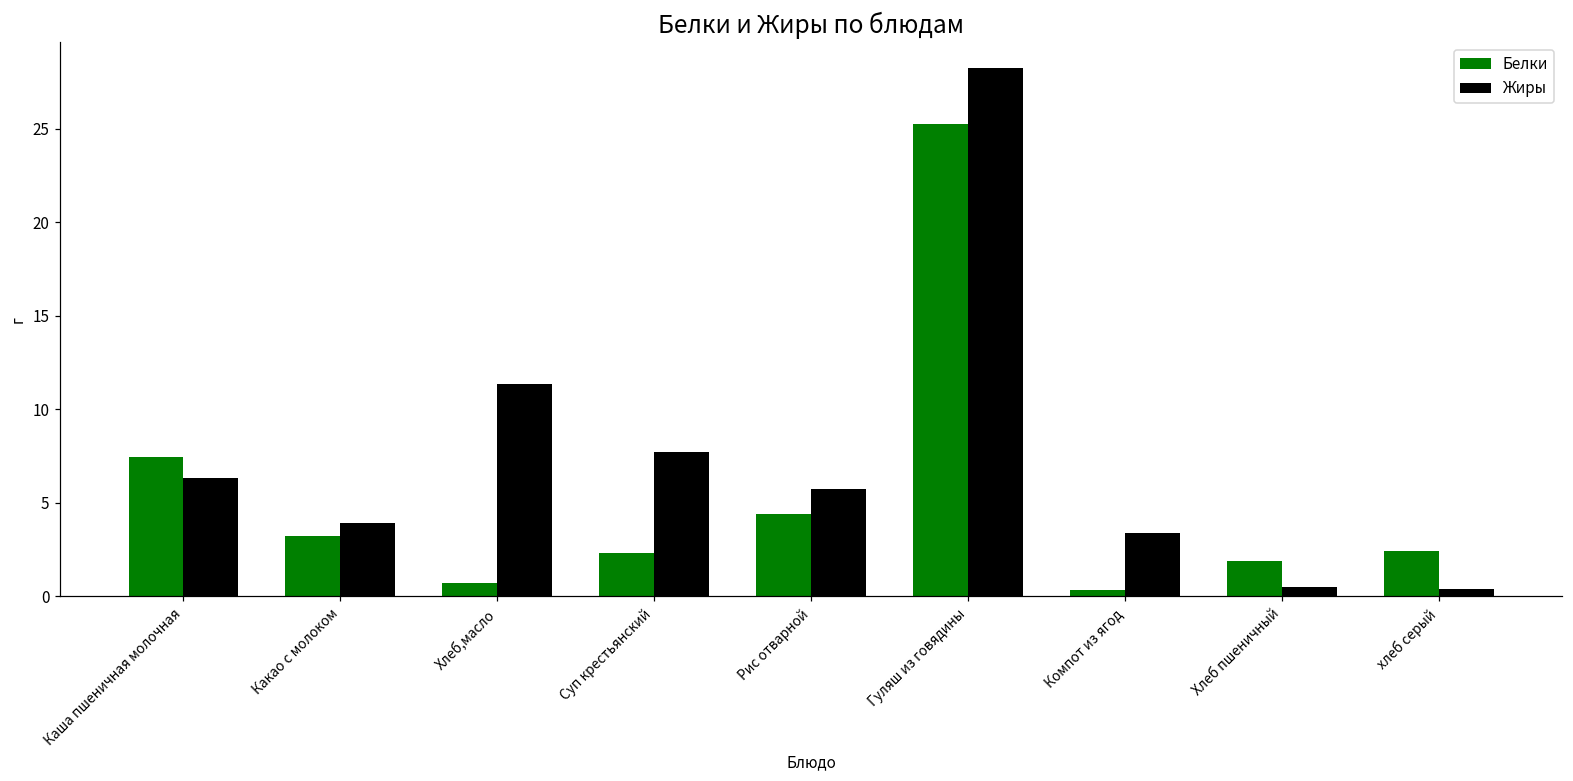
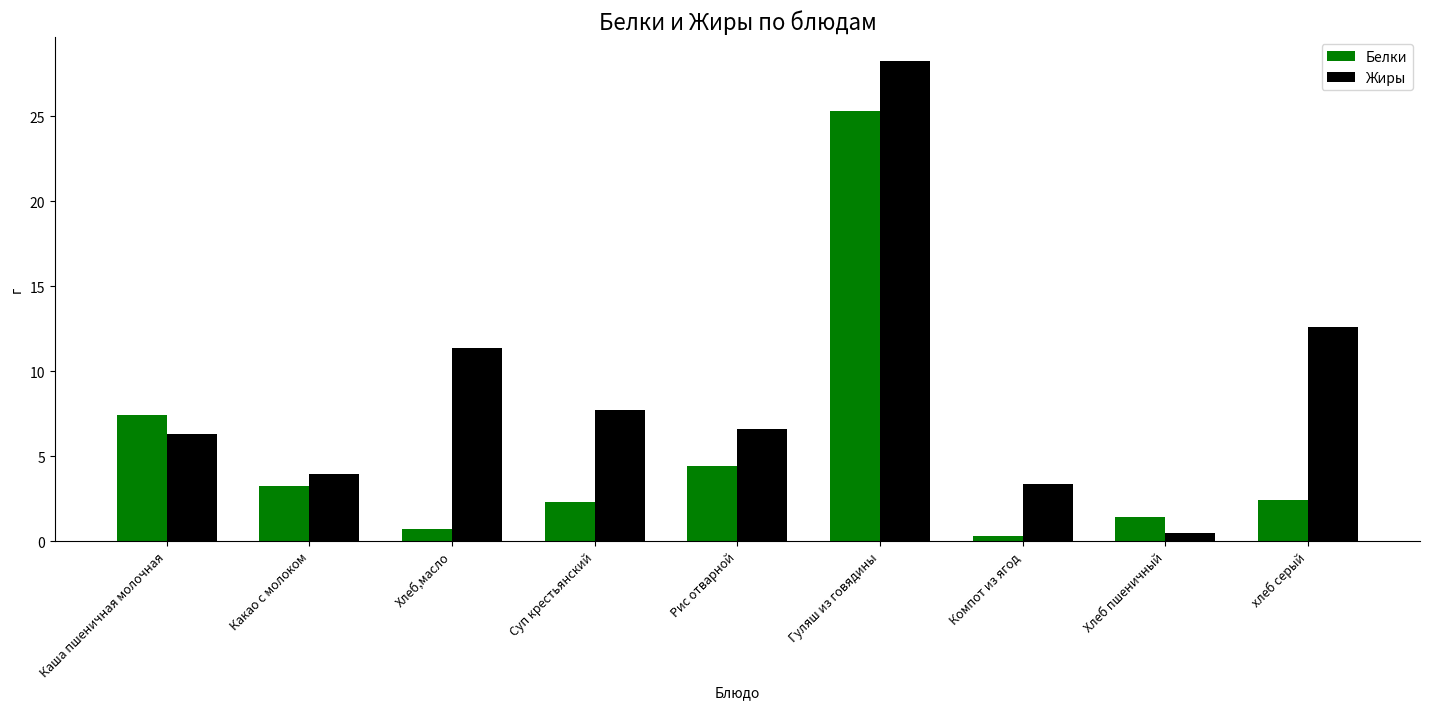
  {
    "Белки": {
      "Каша пшеничная молочная": 7.4,
      "Какао с молоком": 3.2,
      "Хлеб,масло": 0.7,
      "Суп крестьянский": 2.3,
      "Рис отварной": 4.4,
      "Гуляш из говядины": 25.3,
      "Компот из ягод": 0.3,
-     "Хлеб пшеничный": 1.9,
+     "Хлеб пшеничный": 1.4,
      "хлеб серый": 2.4
    },
    "Жиры": {
      "Каша пшеничная молочная": 6.3,
      "Какао с молоком": 3.9,
      "Хлеб,масло": 11.4,
      "Суп крестьянский": 7.7,
-     "Рис отварной": 5.8,
+     "Рис отварной": 6.6,
      "Гуляш из говядины": 28.2,
      "Компот из ягод": 3.4,
      "Хлеб пшеничный": 0.5,
-     "хлеб серый": 0.4
+     "хлеб серый": 12.6
    }
  }
